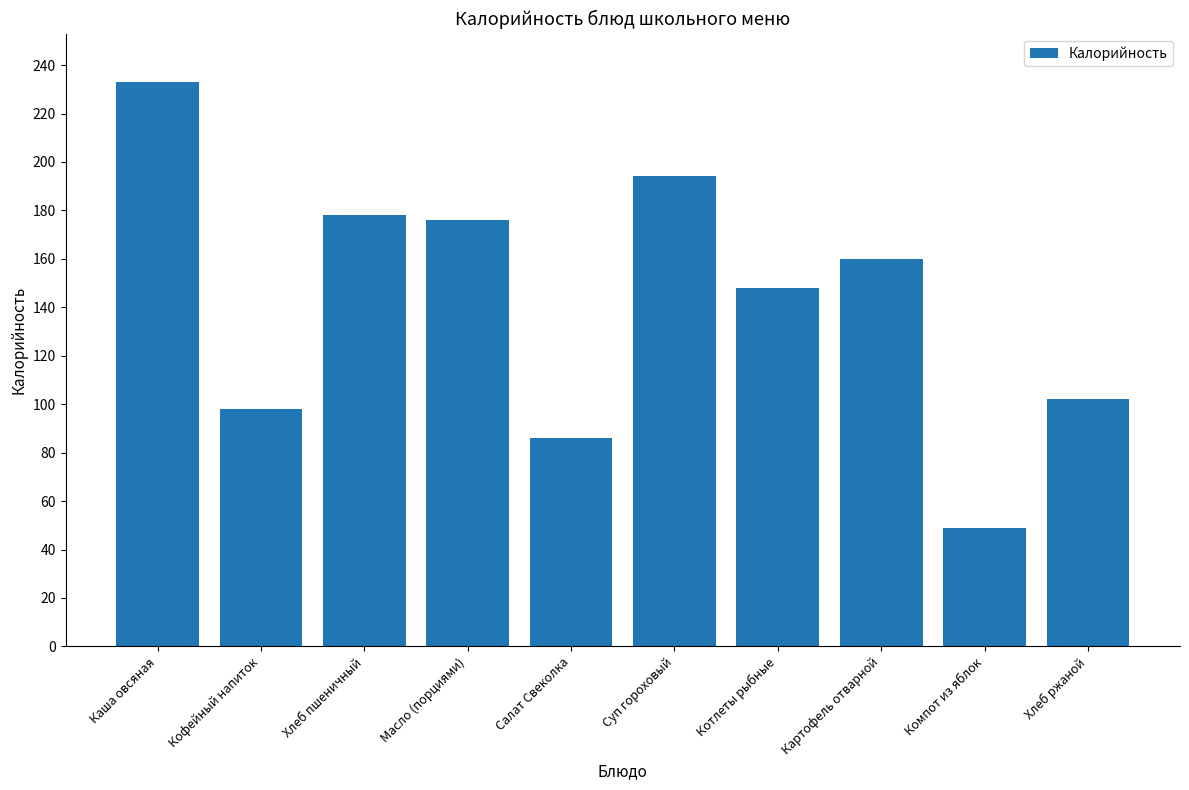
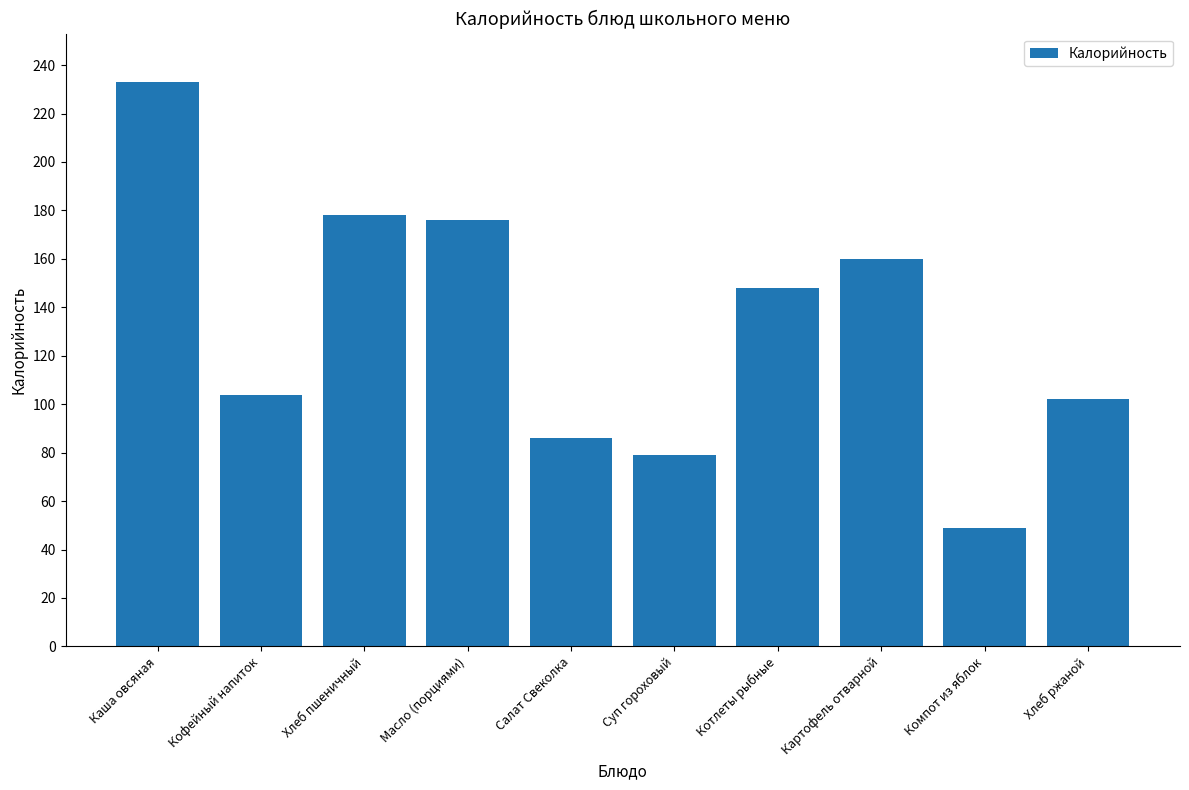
  {
    "Каша овсяная": 233,
-   "Кофейный напиток": 98,
+   "Кофейный напиток": 104,
    "Хлеб пшеничный": 178,
    "Масло (порциями)": 176,
    "Салат Свеколка": 86,
-   "Суп гороховый": 194,
+   "Суп гороховый": 79,
    "Котлеты рыбные": 148,
    "Картофель отварной": 160,
    "Компот из яблок": 49,
    "Хлеб ржаной": 102
  }
